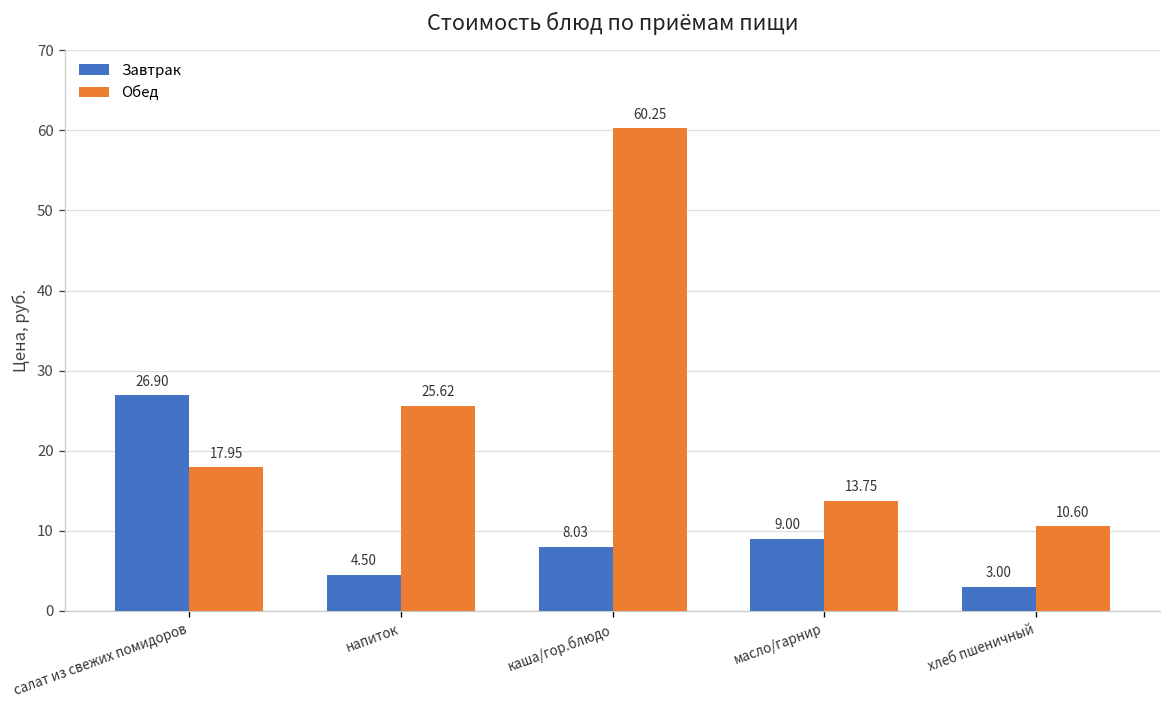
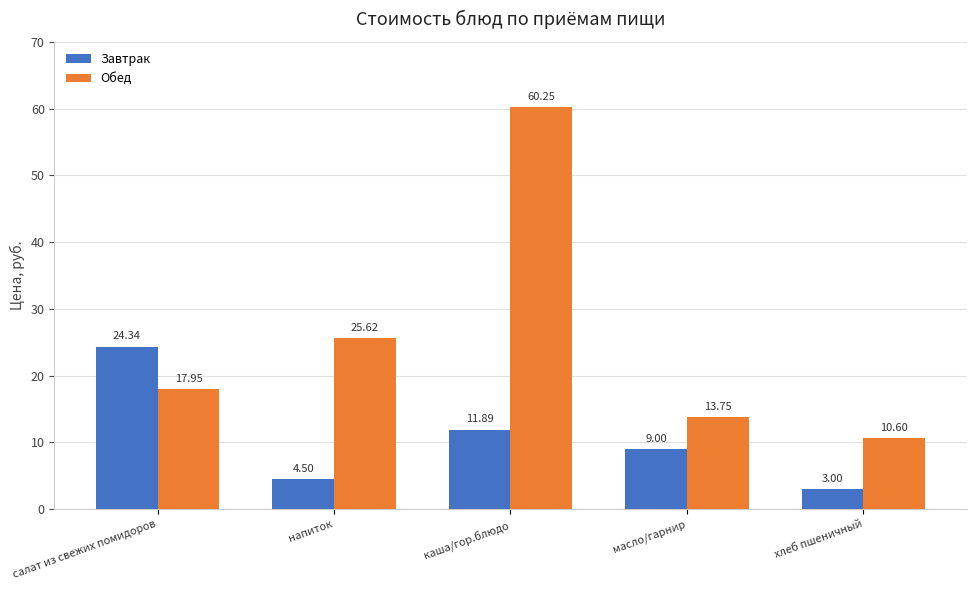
  {
    "Завтрак": {
-     "салат из свежих помидоров": 26.90,
+     "салат из свежих помидоров": 24.34,
      "напиток": 4.50,
-     "каша/гор.блюдо": 8.03,
+     "каша/гор.блюдо": 11.89,
      "масло/гарнир": 9.00,
      "хлеб пшеничный": 3.00
    },
    "Обед": {
      "салат из свежих помидоров": 17.95,
      "напиток": 25.62,
      "каша/гор.блюдо": 60.25,
      "масло/гарнир": 13.75,
      "хлеб пшеничный": 10.60
    }
  }
